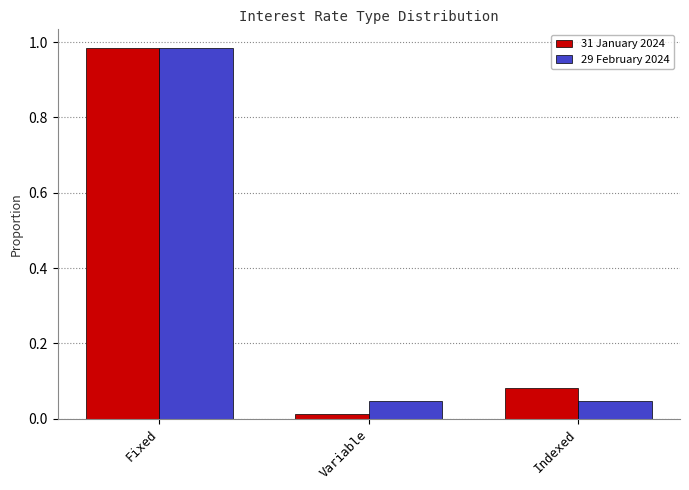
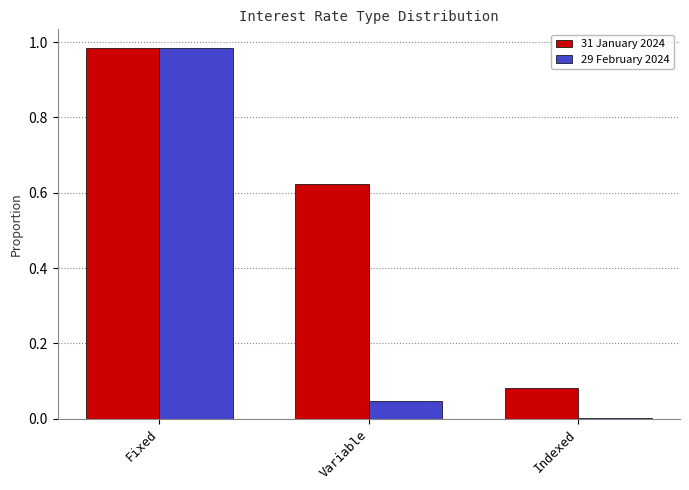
  {
    "31 January 2024": {
      "Fixed": 0.98,
-     "Variable": 0.01,
+     "Variable": 0.62,
      "Indexed": 0.08
    },
    "29 February 2024": {
      "Fixed": 0.98,
      "Variable": 0.05,
-     "Indexed": 0.05
+     "Indexed": 0.00
    }
  }
